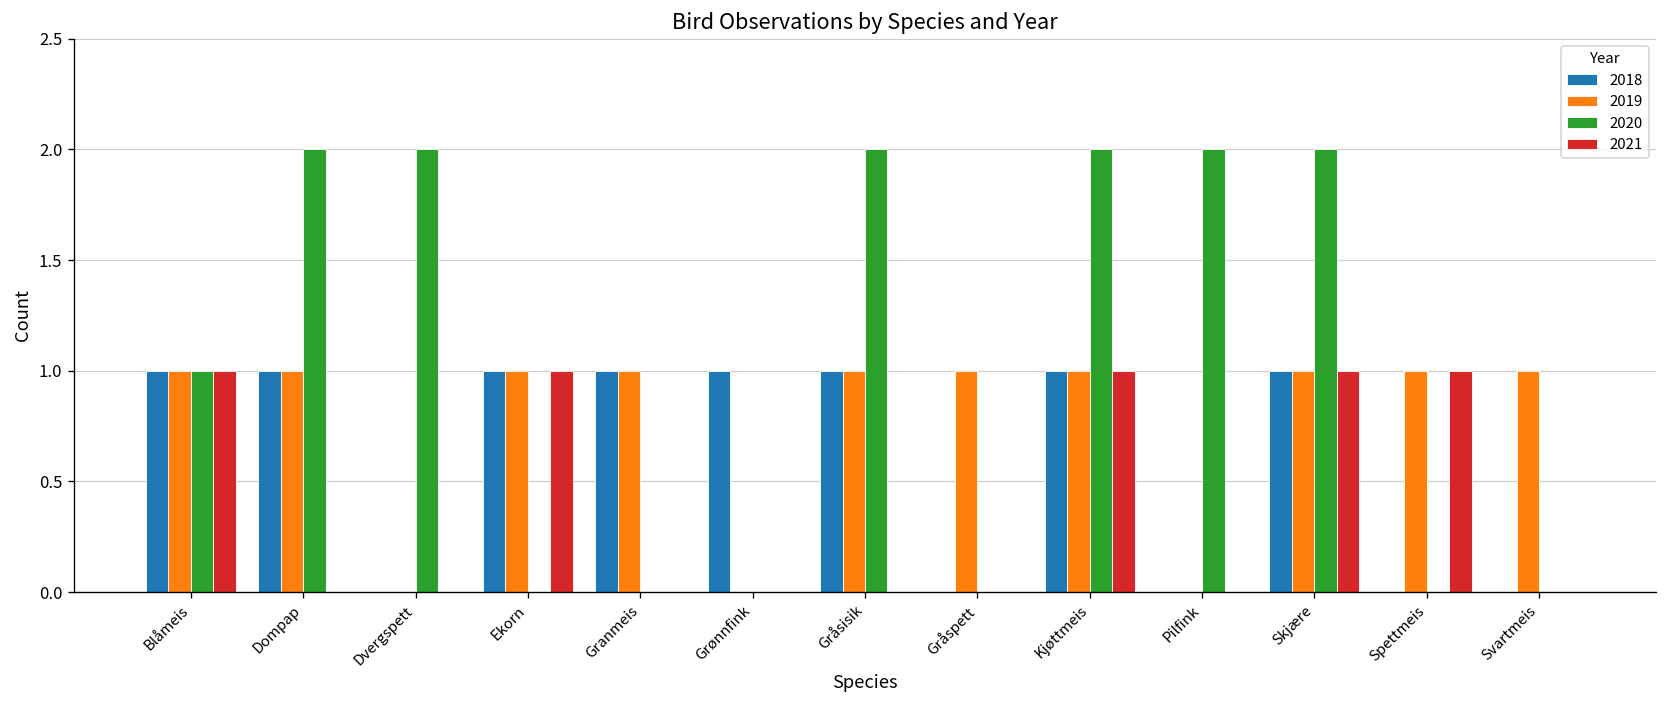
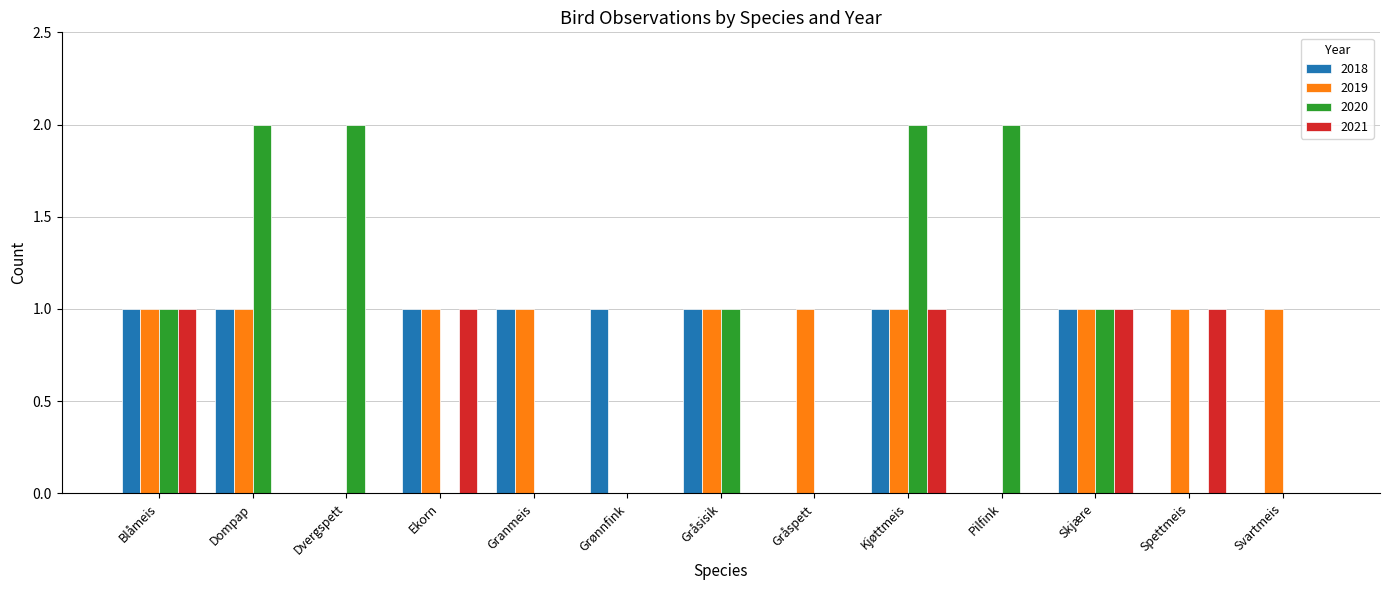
  {
    "2018": {
      "Blåmeis": 1,
      "Dompap": 1,
      "Dvergspett": 0,
      "Ekorn": 1,
      "Granmeis": 1,
      "Grønnfink": 1,
      "Gråsisik": 1,
      "Gråspett": 0,
      "Kjøttmeis": 1,
      "Pilfink": 0,
      "Skjære": 1,
      "Spettmeis": 0,
      "Svartmeis": 0
    },
    "2019": {
      "Blåmeis": 1,
      "Dompap": 1,
      "Dvergspett": 0,
      "Ekorn": 1,
      "Granmeis": 1,
      "Grønnfink": 0,
      "Gråsisik": 1,
      "Gråspett": 1,
      "Kjøttmeis": 1,
      "Pilfink": 0,
      "Skjære": 1,
      "Spettmeis": 1,
      "Svartmeis": 1
    },
    "2020": {
      "Blåmeis": 1,
      "Dompap": 2,
      "Dvergspett": 2,
      "Ekorn": 0,
      "Granmeis": 0,
      "Grønnfink": 0,
-     "Gråsisik": 2,
+     "Gråsisik": 1,
      "Gråspett": 0,
      "Kjøttmeis": 2,
      "Pilfink": 2,
-     "Skjære": 2,
+     "Skjære": 1,
      "Spettmeis": 0,
      "Svartmeis": 0
    },
    "2021": {
      "Blåmeis": 1,
      "Dompap": 0,
      "Dvergspett": 0,
      "Ekorn": 1,
      "Granmeis": 0,
      "Grønnfink": 0,
      "Gråsisik": 0,
      "Gråspett": 0,
      "Kjøttmeis": 1,
      "Pilfink": 0,
      "Skjære": 1,
      "Spettmeis": 1,
      "Svartmeis": 0
    }
  }
